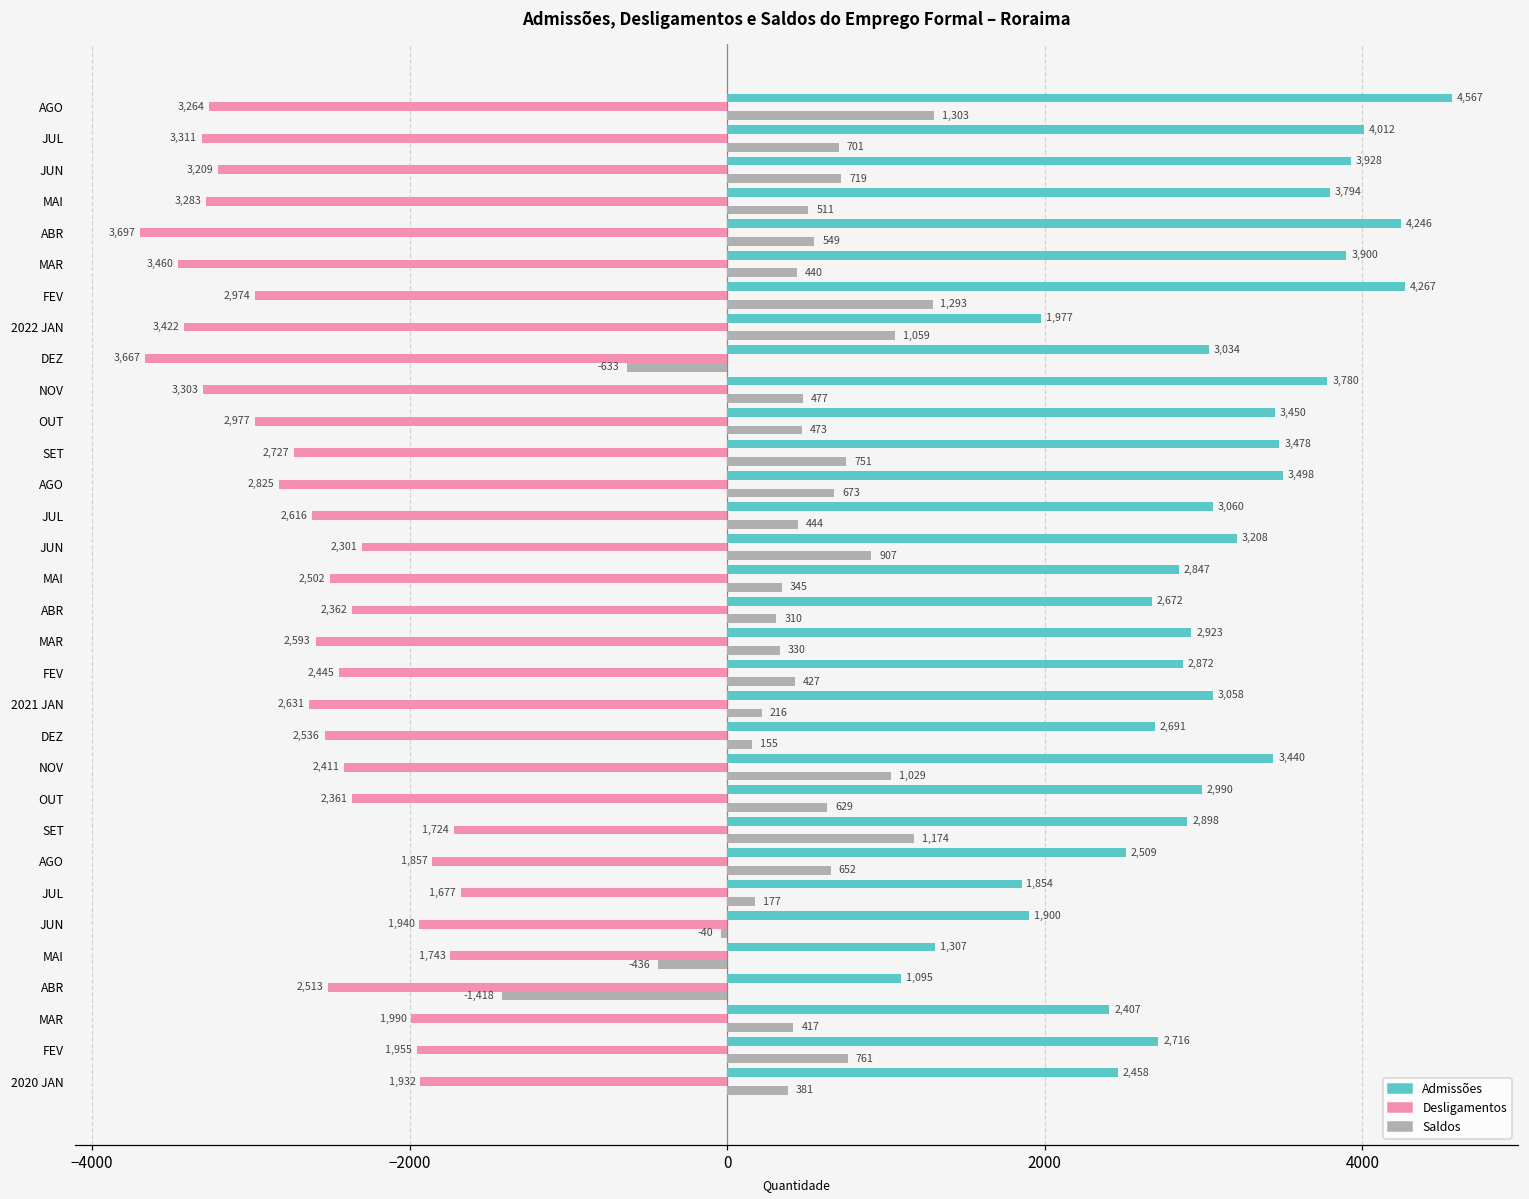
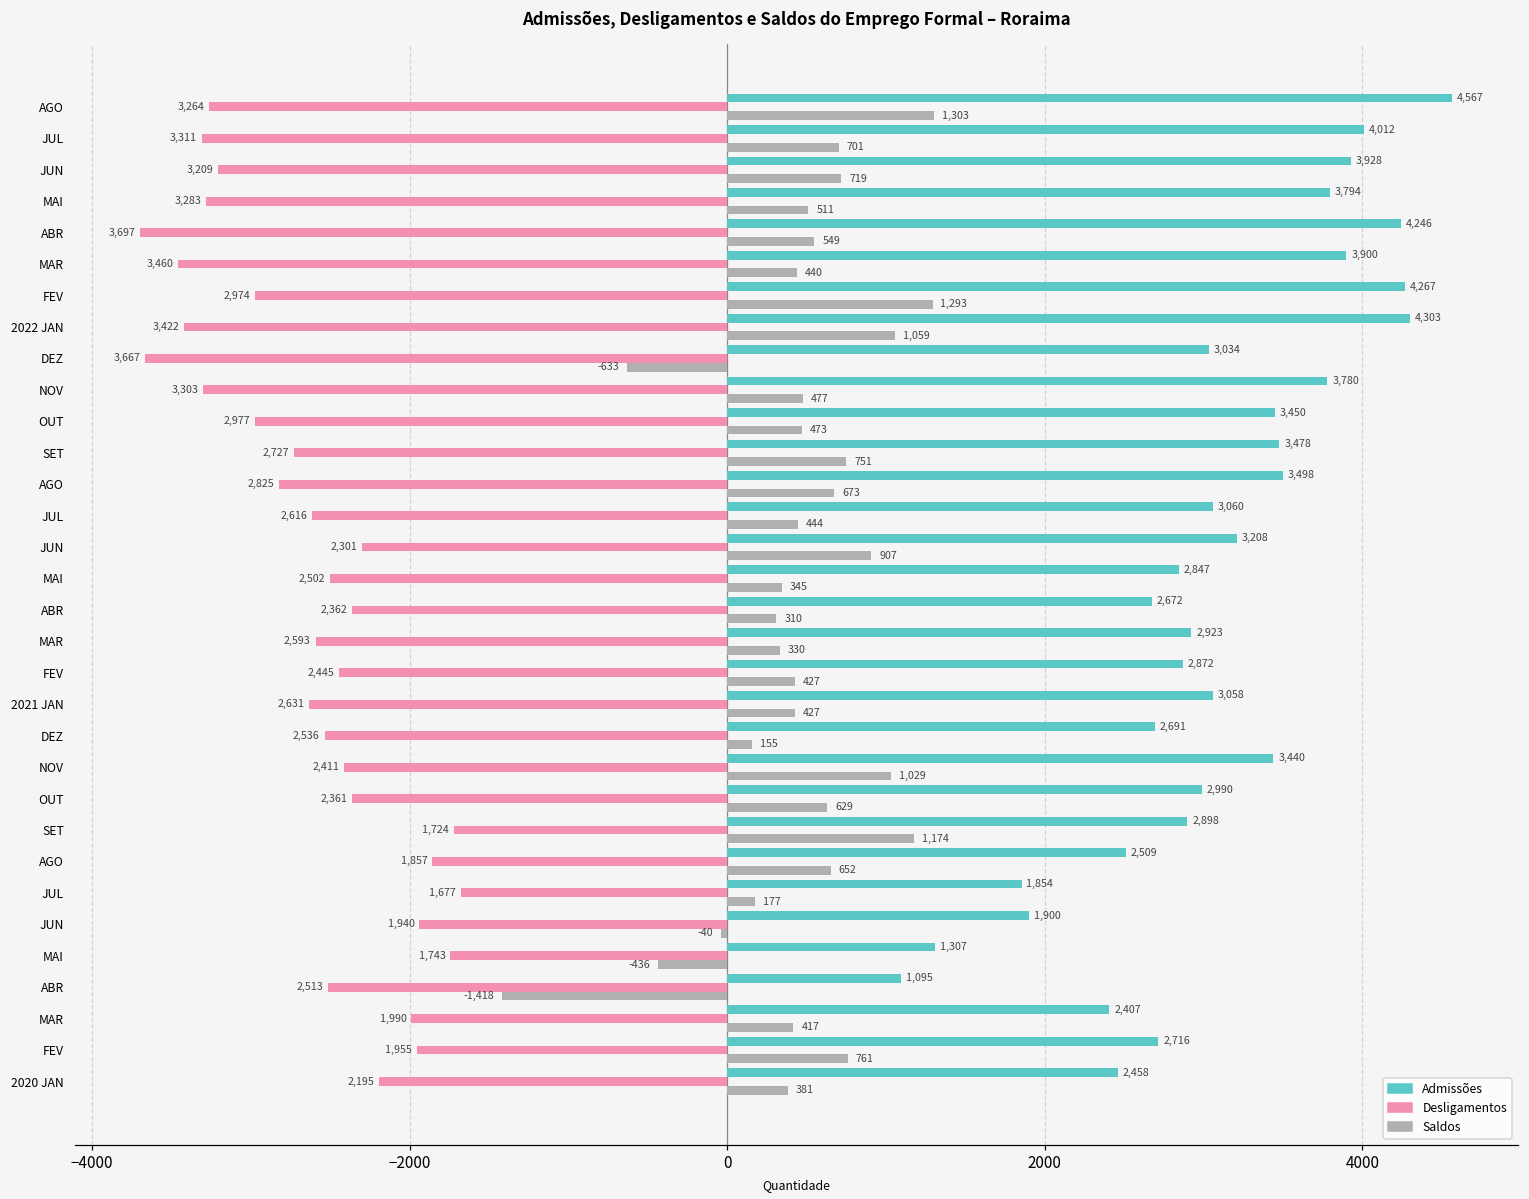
  {
    "Admissões": {
-     "2022 JAN": "1,977",
+     "2022 JAN": "4,303",
      "2021 JAN": "3,058",
      "2020 JAN": "2,458"
    },
    "Desligamentos": {
-     "2020 JAN": "1,932"
+     "2020 JAN": "2,195"
    },
    "Saldos": {
      "2022 JAN": "1,059",
-     "2021 JAN": "216",
+     "2021 JAN": "427",
      "2020 JAN": "381"
    }
  }
